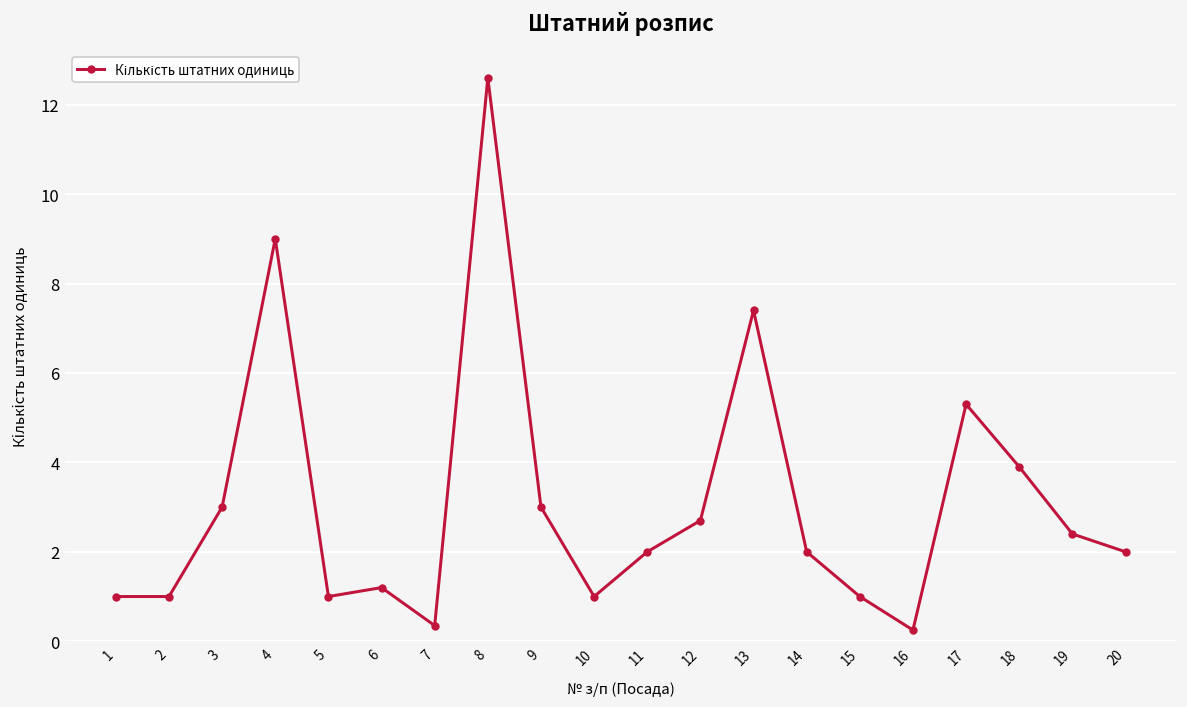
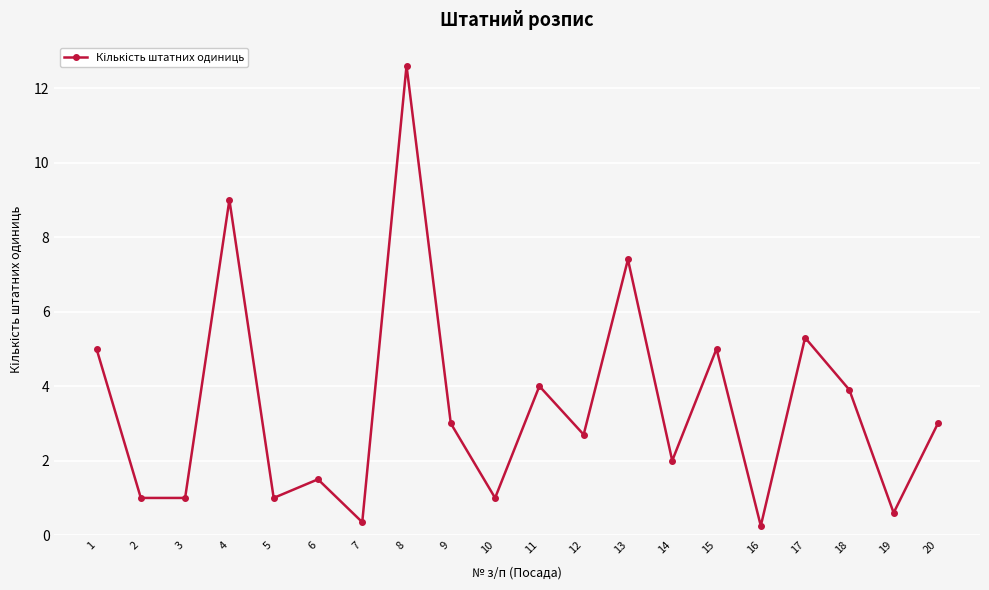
  {
-   "1": 1,
+   "1": 5,
    "2": 1.0,
-   "3": 3,
+   "3": 1,
    "4": 9.0,
    "5": 1.0,
-   "6": 1.2,
+   "6": 1.5,
    "7": 0.4,
    "8": 12.6,
    "9": 3.0,
    "10": 1.0,
-   "11": 2,
+   "11": 4,
    "12": 2.7,
    "13": 7.4,
    "14": 2.0,
-   "15": 1,
+   "15": 5,
    "16": 0.3,
    "17": 5.3,
    "18": 3.9,
-   "19": 2.4,
-   "20": 2
+   "19": 0.6,
+   "20": 3
  }
